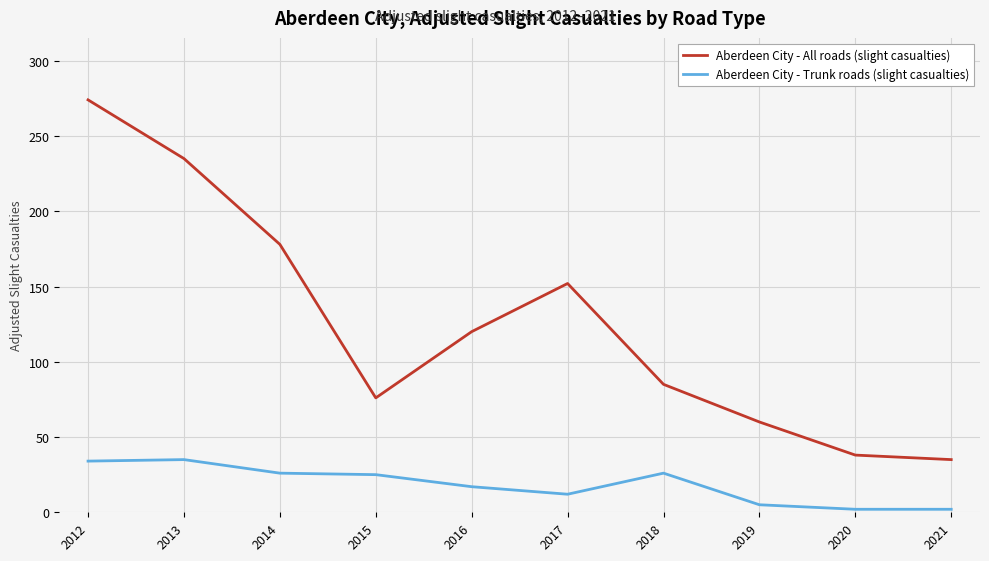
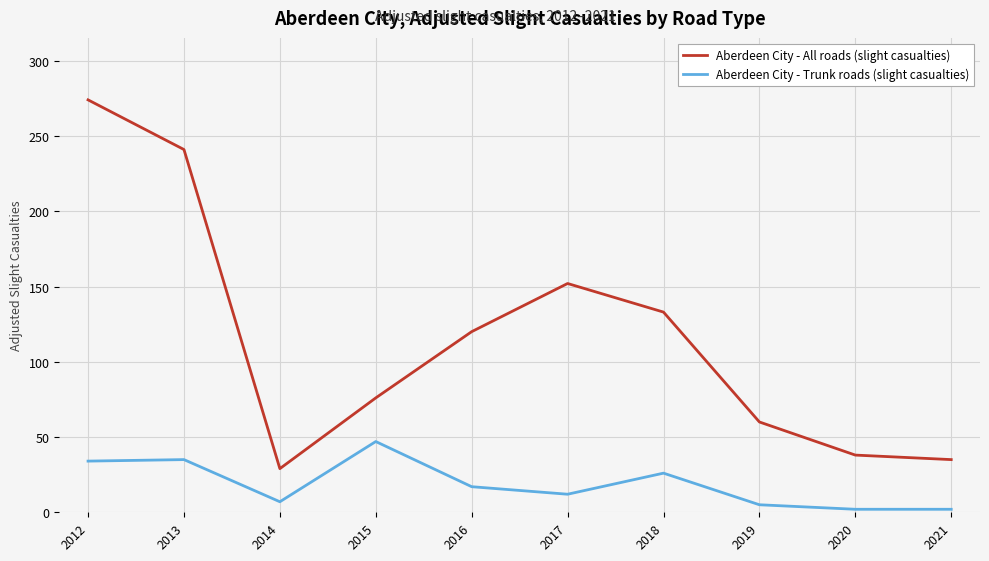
  {
    "Aberdeen City - All roads (slight casualties)": {
      "2012": 274,
-     "2013": 235,
-     "2014": 178,
+     "2013": 241,
+     "2014": 29,
      "2015": 76,
      "2016": 120,
      "2017": 152,
-     "2018": 85,
+     "2018": 133,
      "2019": 60,
      "2020": 38,
      "2021": 35
    },
    "Aberdeen City - Trunk roads (slight casualties)": {
      "2012": 34,
      "2013": 35,
-     "2014": 26,
-     "2015": 25,
+     "2014": 7,
+     "2015": 47,
      "2016": 17,
      "2017": 12,
      "2018": 26,
      "2019": 5,
      "2020": 2,
      "2021": 2
    }
  }
